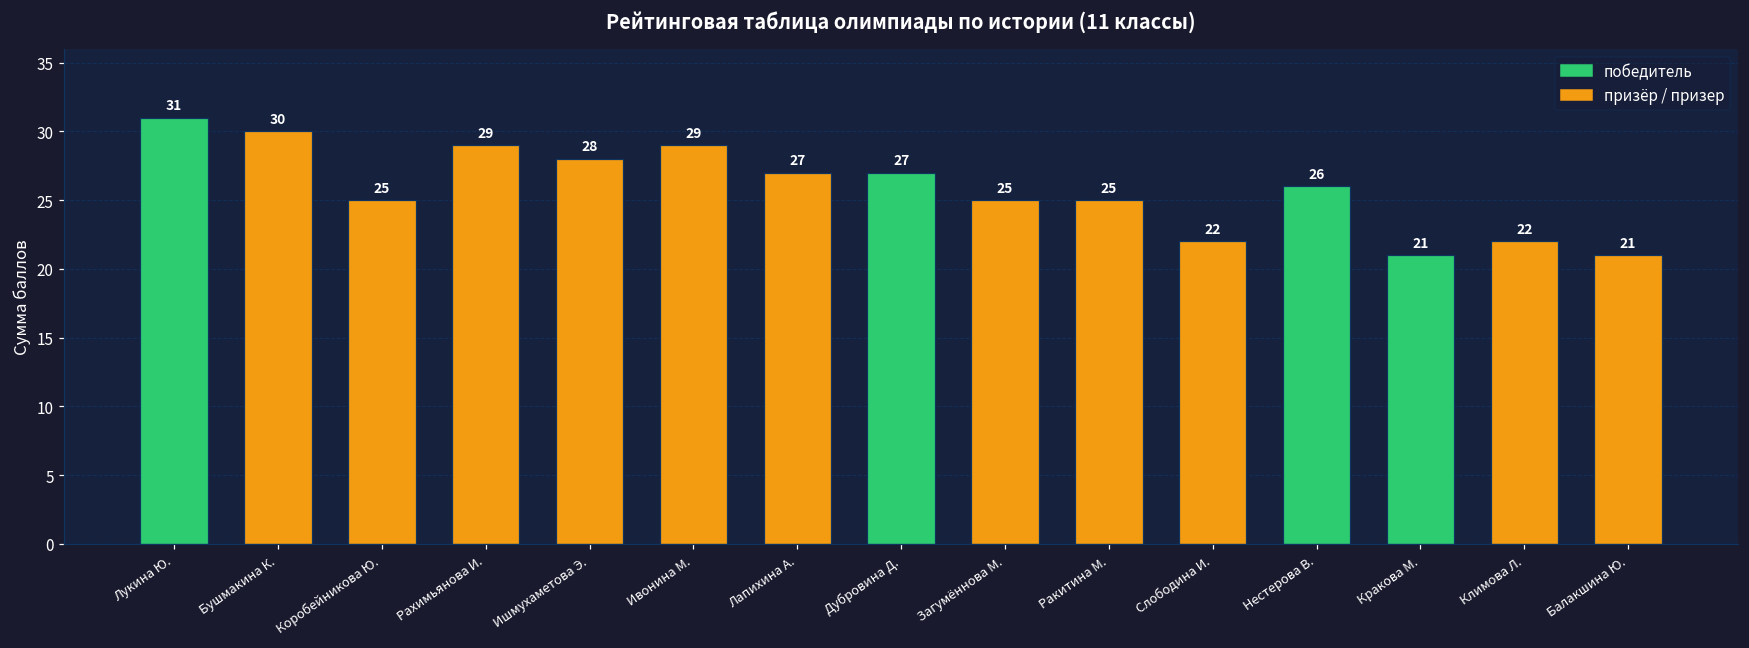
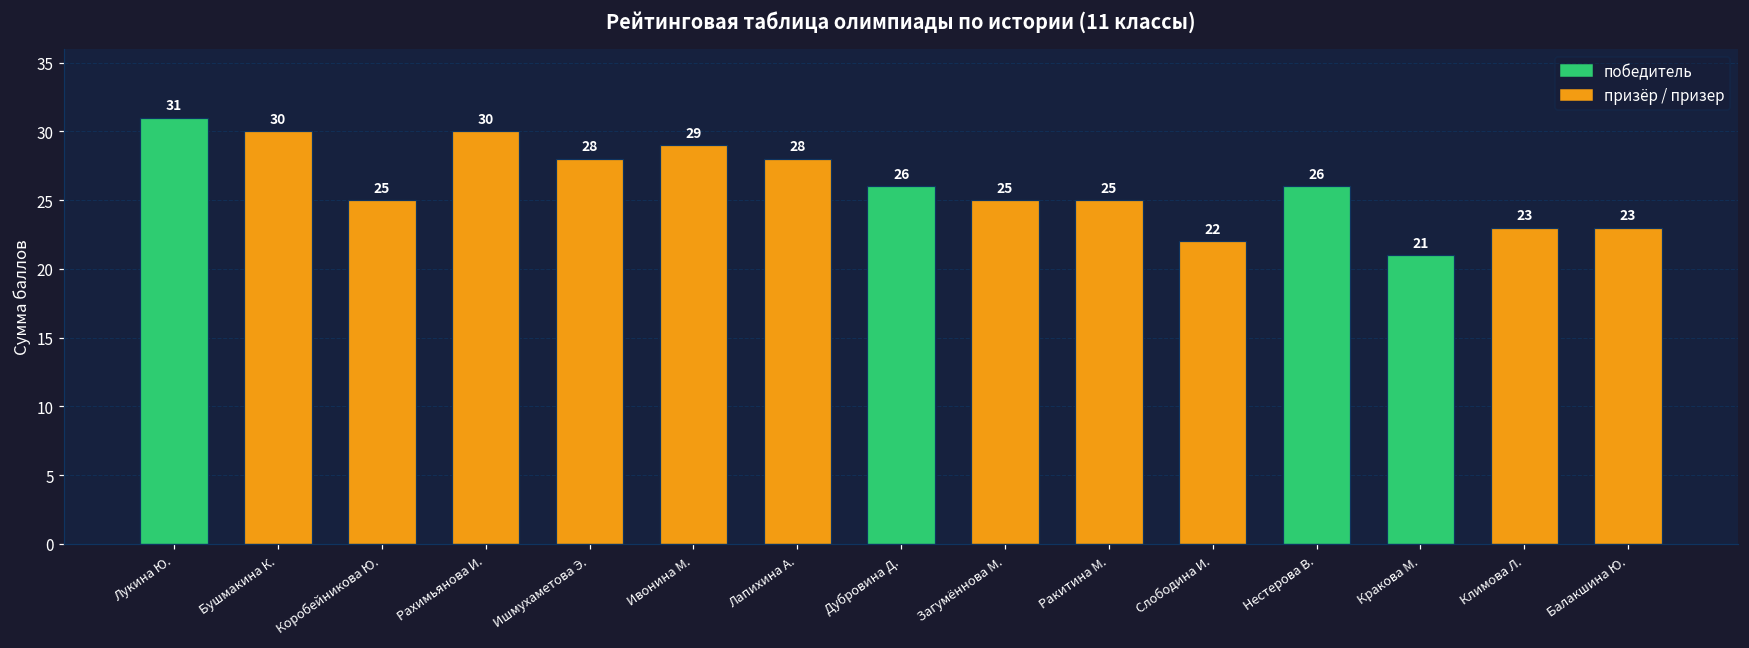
  {
    "Лукина Ю.": 31,
    "Бушмакина К.": 30,
    "Коробейникова Ю.": 25,
-   "Рахимьянова И.": 29,
+   "Рахимьянова И.": 30,
    "Ишмухаметова Э.": 28,
    "Ивонина М.": 29,
-   "Лапихина А.": 27,
-   "Дубровина Д.": 27,
+   "Лапихина А.": 28,
+   "Дубровина Д.": 26,
    "Загумённова М.": 25,
    "Ракитина М.": 25,
    "Слободина И.": 22,
    "Нестерова В.": 26,
    "Кракова М.": 21,
-   "Климова Л.": 22,
-   "Балакшина Ю.": 21
+   "Климова Л.": 23,
+   "Балакшина Ю.": 23
  }
